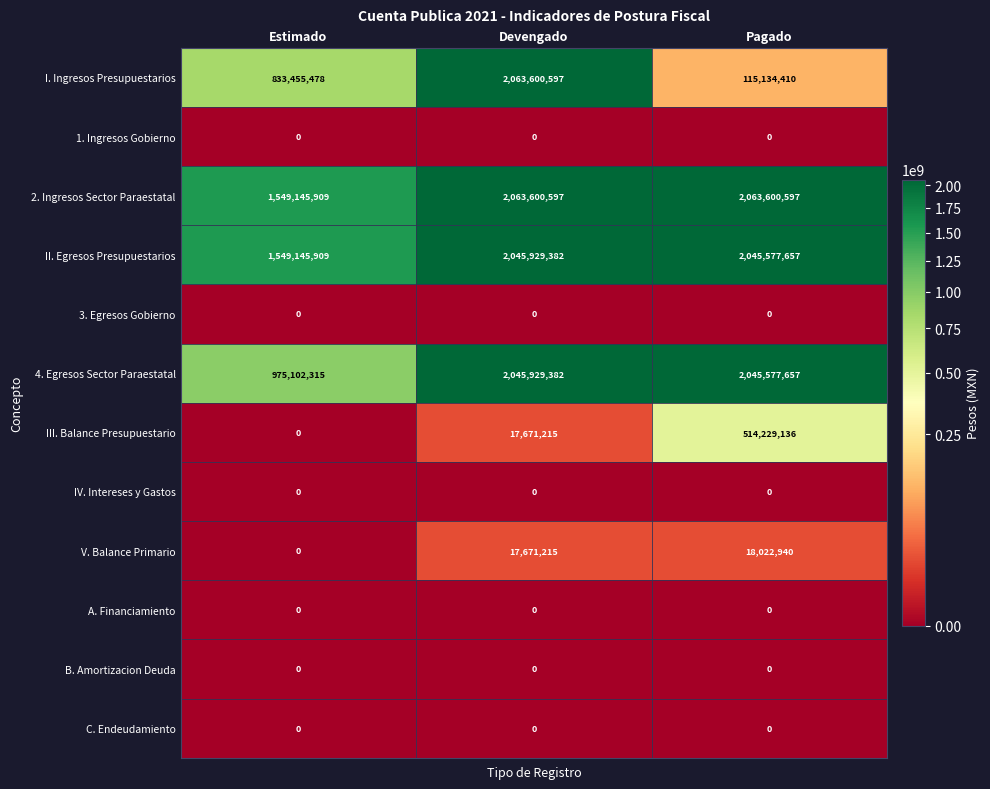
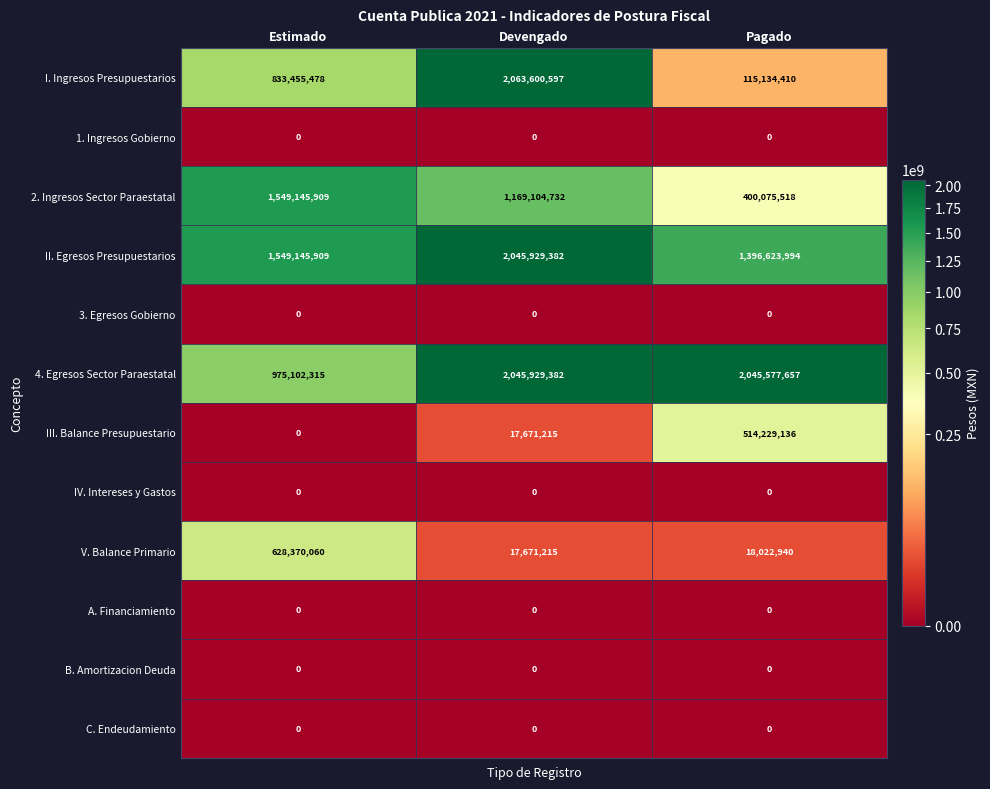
  {
    "I. Ingresos Presupuestarios": {
      "Estimado": "833,455,478",
      "Devengado": "2,063,600,597",
      "Pagado": "115,134,410"
    },
    "1. Ingresos Gobierno": {
      "Estimado": "0",
      "Devengado": "0",
      "Pagado": "0"
    },
    "2. Ingresos Sector Paraestatal": {
      "Estimado": "1,549,145,909",
-     "Devengado": "2,063,600,597",
-     "Pagado": "2,063,600,597"
+     "Devengado": "1,169,104,732",
+     "Pagado": "400,075,518"
    },
    "II. Egresos Presupuestarios": {
      "Estimado": "1,549,145,909",
      "Devengado": "2,045,929,382",
-     "Pagado": "2,045,577,657"
+     "Pagado": "1,396,623,994"
    },
    "3. Egresos Gobierno": {
      "Estimado": "0",
      "Devengado": "0",
      "Pagado": "0"
    },
    "4. Egresos Sector Paraestatal": {
      "Estimado": "975,102,315",
      "Devengado": "2,045,929,382",
      "Pagado": "2,045,577,657"
    },
    "III. Balance Presupuestario": {
      "Estimado": "0",
      "Devengado": "17,671,215",
      "Pagado": "514,229,136"
    },
    "IV. Intereses y Gastos": {
      "Estimado": "0",
      "Devengado": "0",
      "Pagado": "0"
    },
    "V. Balance Primario": {
-     "Estimado": "0",
+     "Estimado": "628,370,060",
      "Devengado": "17,671,215",
      "Pagado": "18,022,940"
    },
    "A. Financiamiento": {
      "Estimado": "0",
      "Devengado": "0",
      "Pagado": "0"
    },
    "B. Amortizacion Deuda": {
      "Estimado": "0",
      "Devengado": "0",
      "Pagado": "0"
    },
    "C. Endeudamiento": {
      "Estimado": "0",
      "Devengado": "0",
      "Pagado": "0"
    }
  }
